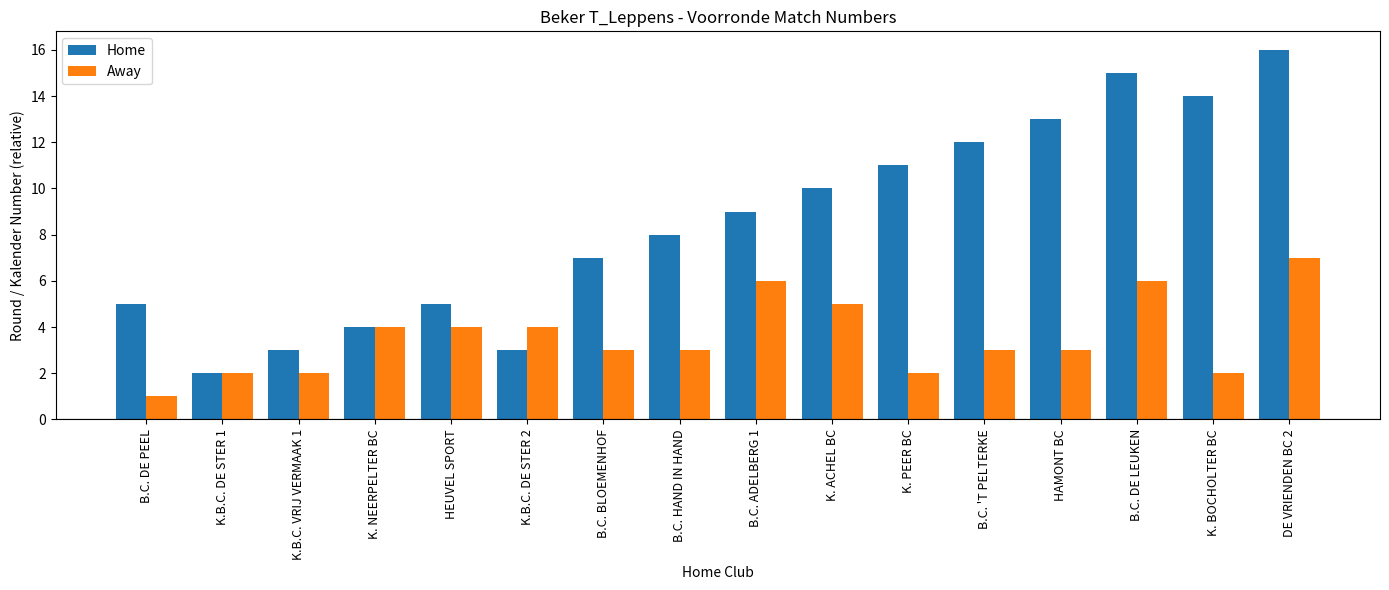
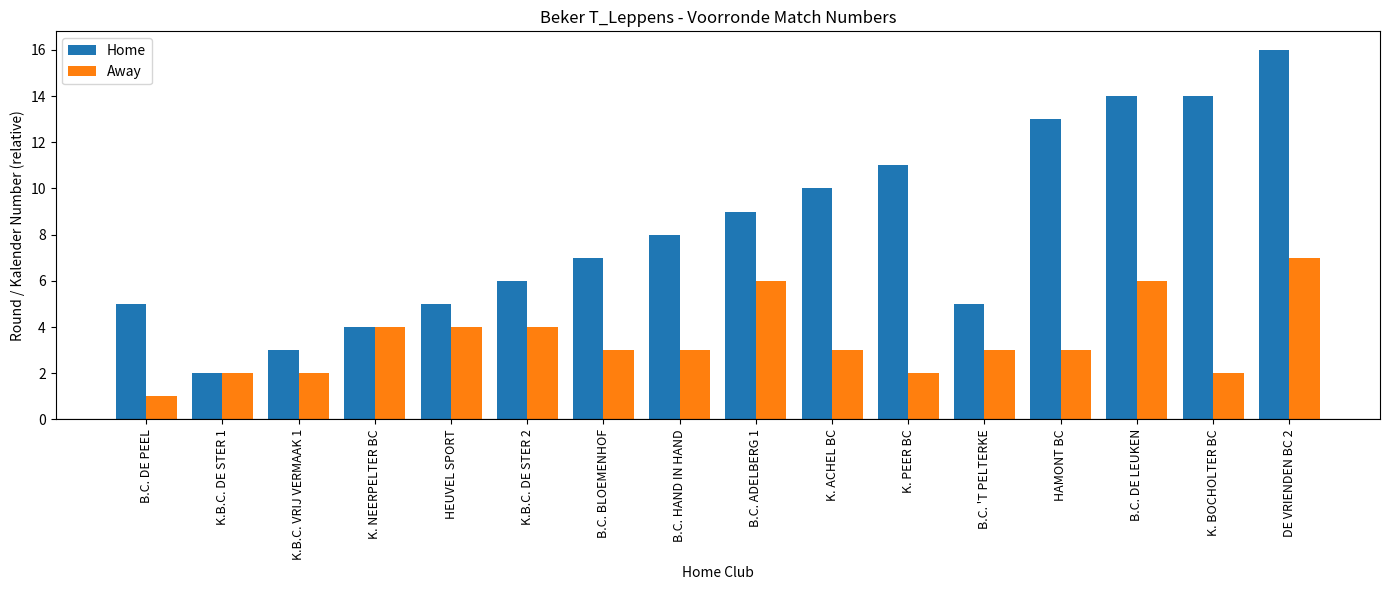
  {
    "Home": {
      "B.C. DE PEEL": 5,
      "K.B.C. DE STER 1": 2,
      "K.B.C. VRIJ VERMAAK 1": 3,
      "K. NEERPELTER BC": 4,
      "HEUVEL SPORT": 5,
-     "K.B.C. DE STER 2": 3,
+     "K.B.C. DE STER 2": 6,
      "B.C. BLOEMENHOF": 7,
      "B.C. HAND IN HAND": 8,
      "B.C. ADELBERG 1": 9,
      "K. ACHEL BC": 10,
      "K. PEER BC": 11,
-     "B.C. 'T PELTERKE": 12,
+     "B.C. 'T PELTERKE": 5,
      "HAMONT BC": 13,
-     "B.C. DE LEUKEN": 15,
+     "B.C. DE LEUKEN": 14,
      "K. BOCHOLTER BC": 14,
      "DE VRIENDEN BC 2": 16
    },
    "Away": {
      "B.C. DE PEEL": 1,
      "K.B.C. DE STER 1": 2,
      "K.B.C. VRIJ VERMAAK 1": 2,
      "K. NEERPELTER BC": 4,
      "HEUVEL SPORT": 4,
      "K.B.C. DE STER 2": 4,
      "B.C. BLOEMENHOF": 3,
      "B.C. HAND IN HAND": 3,
      "B.C. ADELBERG 1": 6,
-     "K. ACHEL BC": 5,
+     "K. ACHEL BC": 3,
      "K. PEER BC": 2,
      "B.C. 'T PELTERKE": 3,
      "HAMONT BC": 3,
      "B.C. DE LEUKEN": 6,
      "K. BOCHOLTER BC": 2,
      "DE VRIENDEN BC 2": 7
    }
  }
